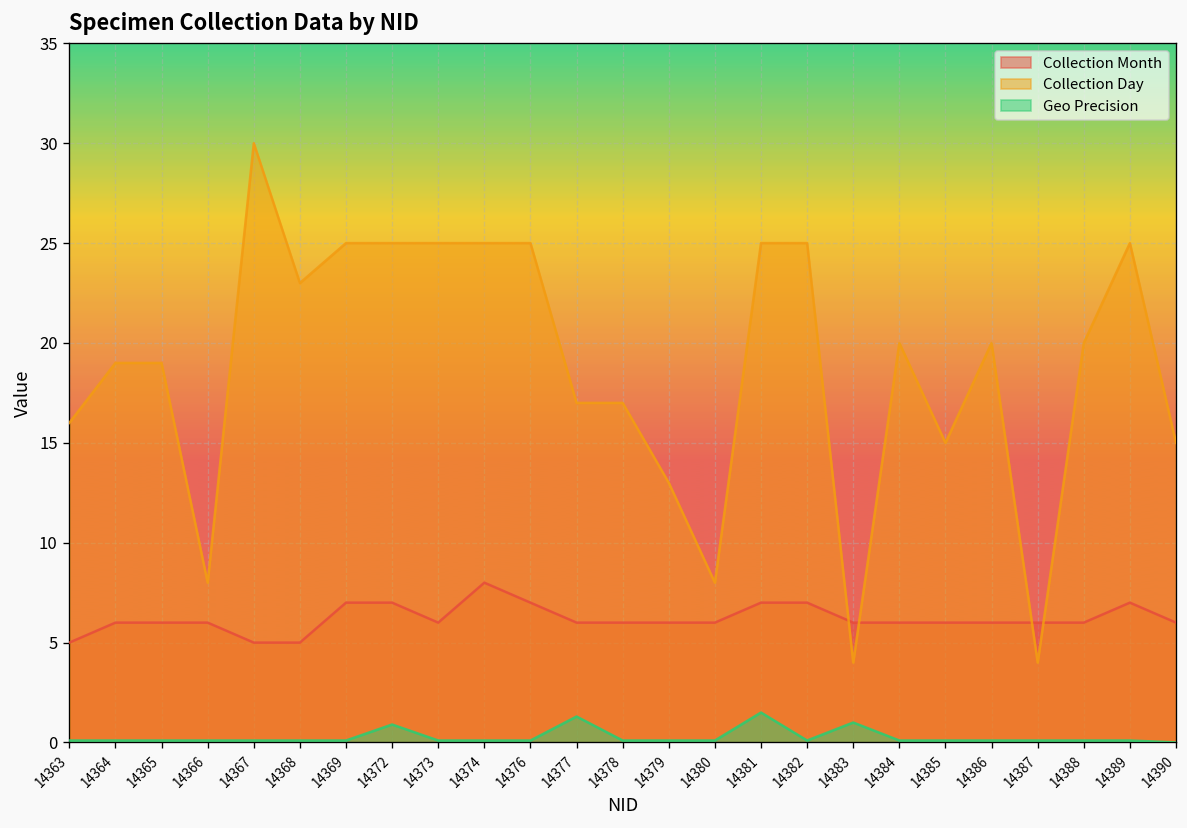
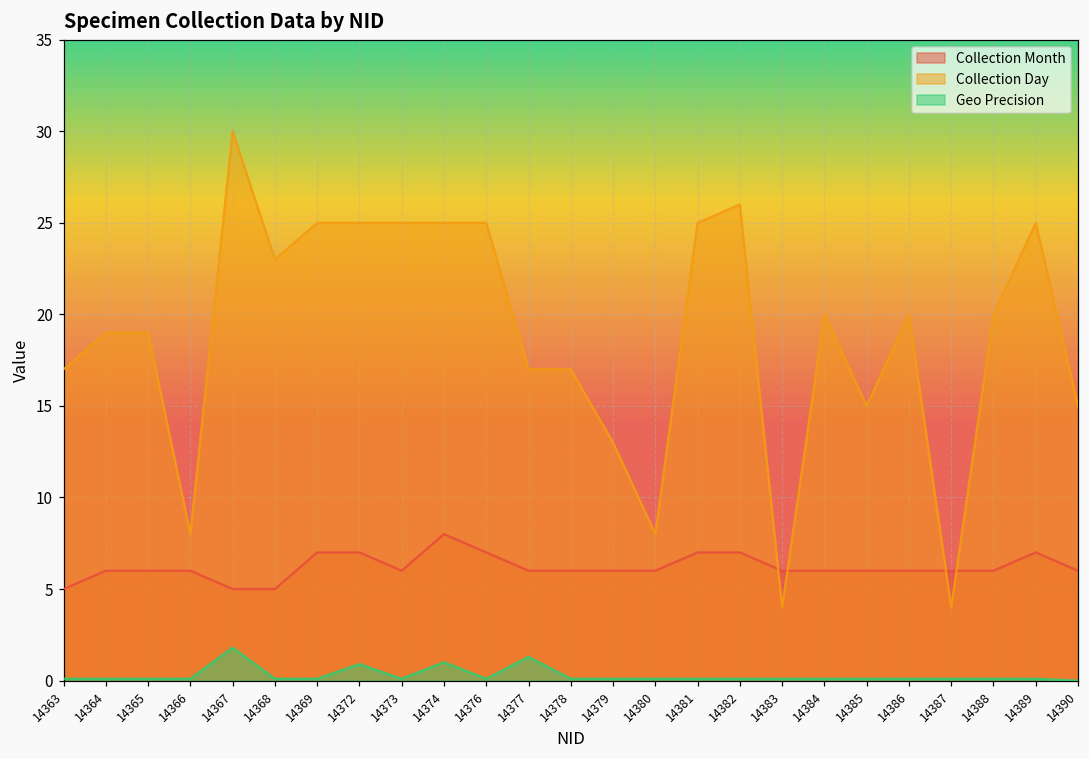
  {
    "Collection Month": {
      "14363": 5.0,
      "14364": 6.0,
      "14365": 6.0,
      "14366": 6.0,
      "14367": 5.0,
      "14368": 5.0,
      "14369": 7.0,
      "14372": 7.0,
      "14373": 6.0,
      "14374": 8.0,
      "14376": 7.0,
      "14377": 6.0,
      "14378": 6.0,
      "14379": 6.0,
      "14380": 6.0,
      "14381": 7.0,
      "14382": 7.0,
      "14383": 6.0,
      "14384": 6.0,
      "14385": 6.0,
      "14386": 6.0,
      "14387": 6.0,
      "14388": 6.0,
      "14389": 7.0,
      "14390": 6.0
    },
    "Collection Day": {
-     "14363": 16,
+     "14363": 17,
      "14364": 19,
      "14365": 19,
      "14366": 8,
      "14367": 30,
      "14368": 23,
      "14369": 25,
      "14372": 25,
      "14373": 25,
      "14374": 25,
      "14376": 25,
      "14377": 17,
      "14378": 17,
      "14379": 13,
      "14380": 8,
      "14381": 25,
-     "14382": 25,
+     "14382": 26,
      "14383": 4,
      "14384": 20,
      "14385": 15,
      "14386": 20,
      "14387": 4,
      "14388": 20,
      "14389": 25,
      "14390": 15
    },
    "Geo Precision": {
      "14363": 0.1,
      "14364": 0.1,
      "14365": 0.1,
      "14366": 0.1,
-     "14367": 0.1,
+     "14367": 1.8,
      "14368": 0.1,
      "14369": 0.1,
      "14372": 0.9,
      "14373": 0.1,
-     "14374": 0.1,
+     "14374": 1.0,
      "14376": 0.1,
      "14377": 1.3,
      "14378": 0.1,
      "14379": 0.1,
      "14380": 0.1,
-     "14381": 1.5,
+     "14381": 0.1,
      "14382": 0.1,
-     "14383": 1.0,
+     "14383": 0.1,
      "14384": 0.1,
      "14385": 0.1,
      "14386": 0.1,
      "14387": 0.1,
      "14388": 0.1,
      "14389": 0.1,
      "14390": 0.0
    }
  }
